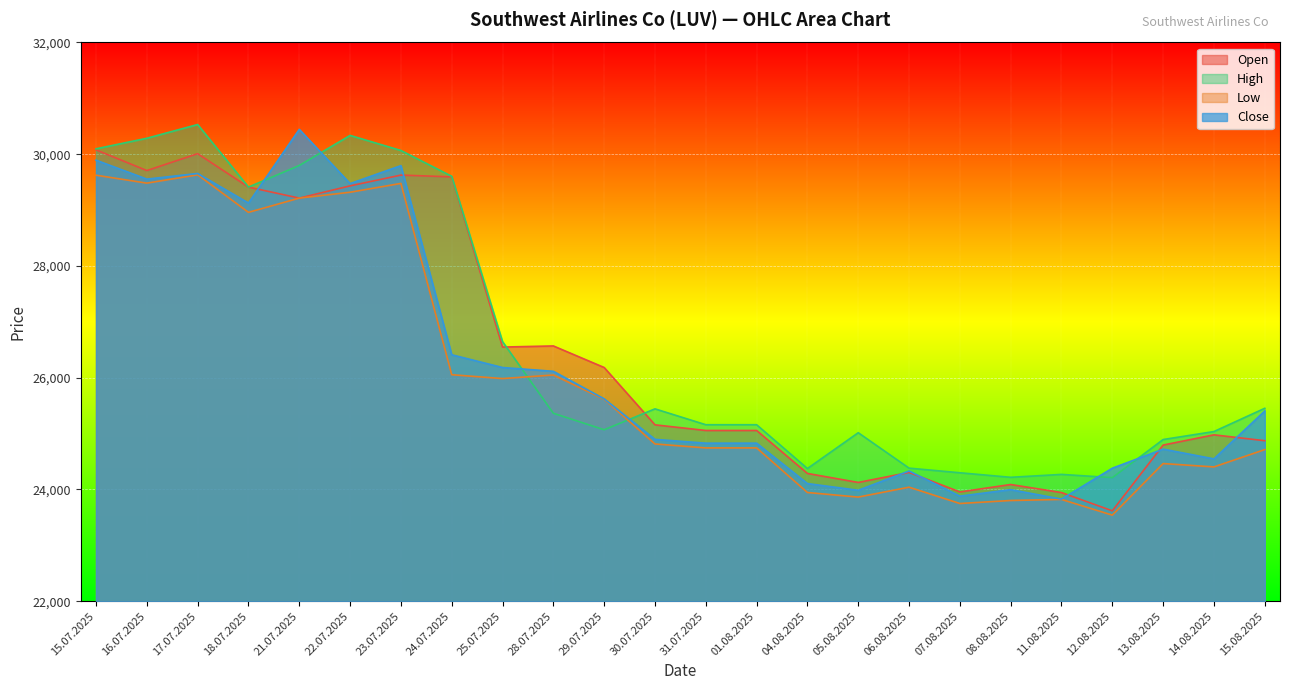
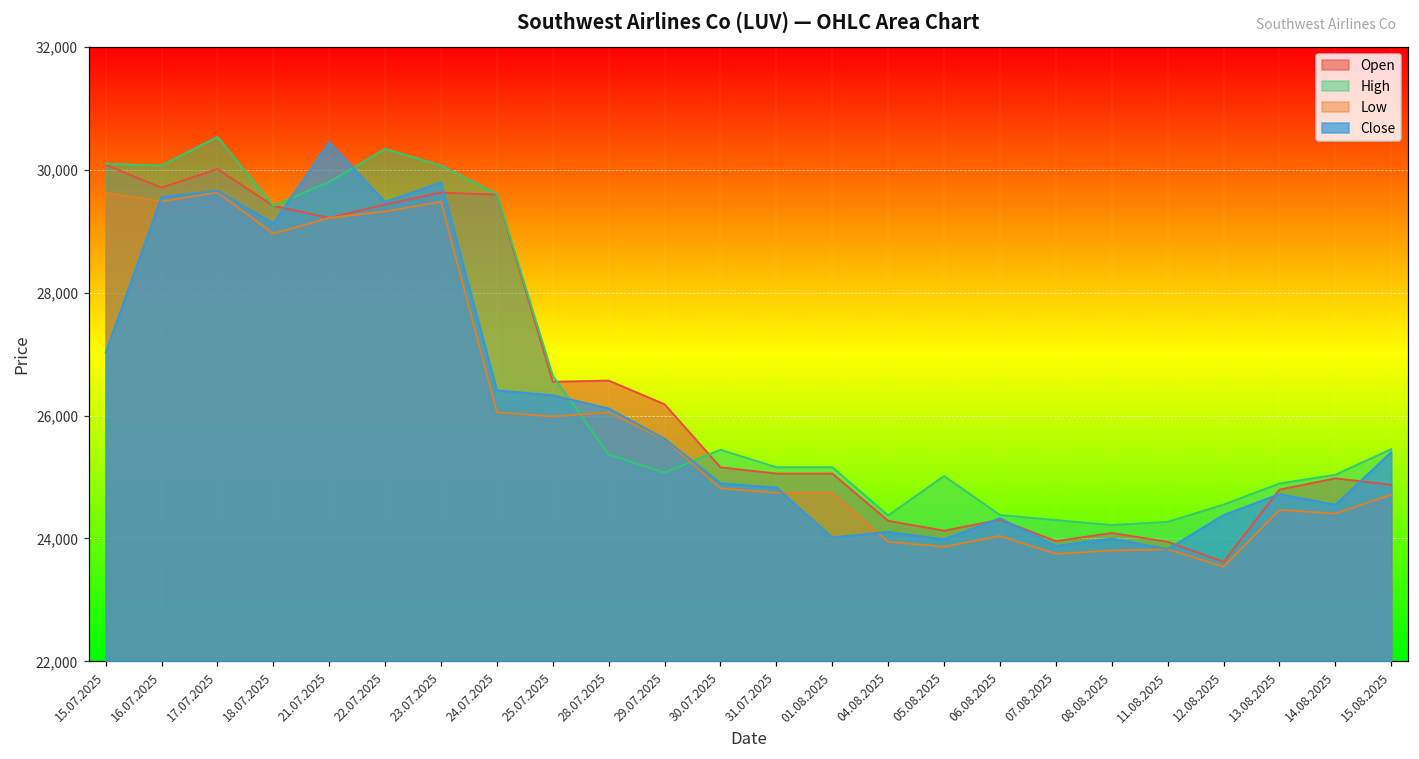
  {
    "High": {
-     "16.07.2025": "30,300",
+     "16.07.2025": "30,100",
      "17.07.2025": "30,500",
      "21.07.2025": "29,800",
      "22.07.2025": "30,300",
      "23.07.2025": "30,100",
      "25.07.2025": "26,600",
      "28.07.2025": "25,400",
      "29.07.2025": "25,100",
      "30.07.2025": "25,400",
      "31.07.2025": "25,200",
      "01.08.2025": "25,200",
      "04.08.2025": "24,400",
      "05.08.2025": "25,000",
      "06.08.2025": "24,400",
      "07.08.2025": "24,300",
      "08.08.2025": "24,200",
      "11.08.2025": "24,300",
-     "12.08.2025": "24,200",
+     "12.08.2025": "24,600",
      "13.08.2025": "24,900",
      "14.08.2025": "25,000",
      "15.08.2025": "25,500"
    },
    "Close": {
-     "15.07.2025": "29,900",
+     "15.07.2025": "27,000",
      "16.07.2025": "29,600",
      "18.07.2025": "29,100",
      "21.07.2025": "30,400",
      "23.07.2025": "29,800",
      "24.07.2025": "26,400",
-     "25.07.2025": "26,200",
+     "25.07.2025": "26,300",
      "28.07.2025": "26,100",
      "30.07.2025": "24,900",
      "31.07.2025": "24,800",
-     "01.08.2025": "24,800",
+     "01.08.2025": "24,000",
      "04.08.2025": "24,100",
      "05.08.2025": "24,000",
      "07.08.2025": "23,900",
      "08.08.2025": "24,000",
      "12.08.2025": "24,400",
      "13.08.2025": "24,700",
      "14.08.2025": "24,500",
      "15.08.2025": "25,400"
    }
  }
